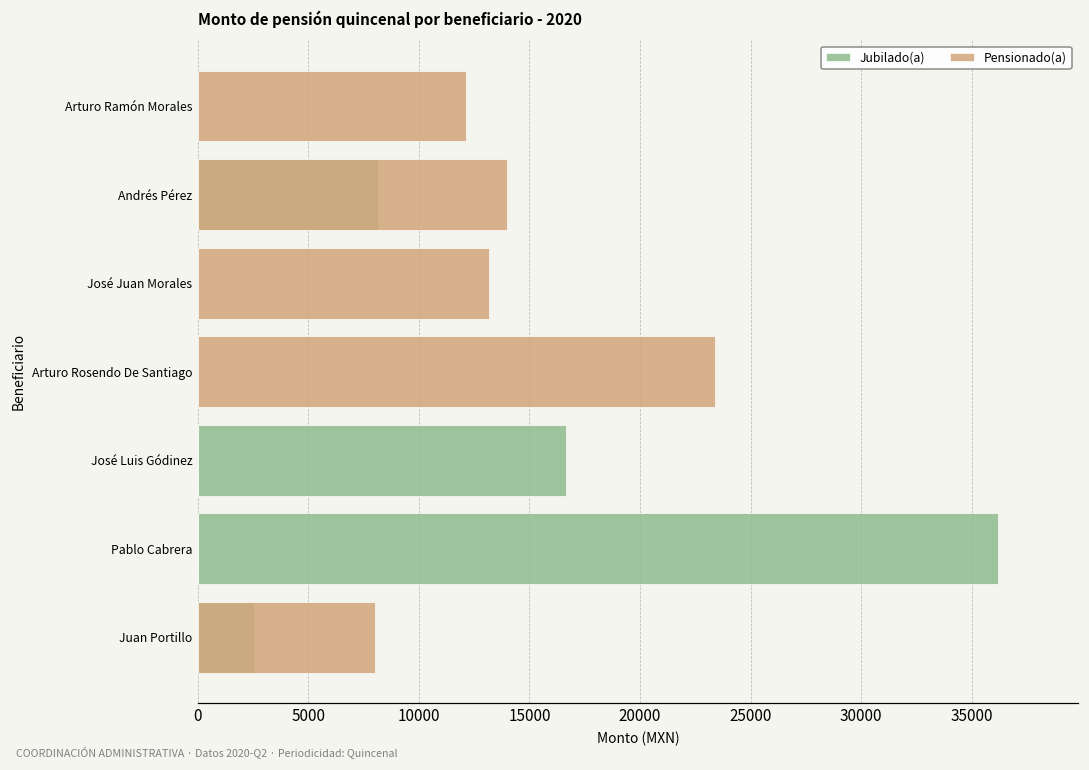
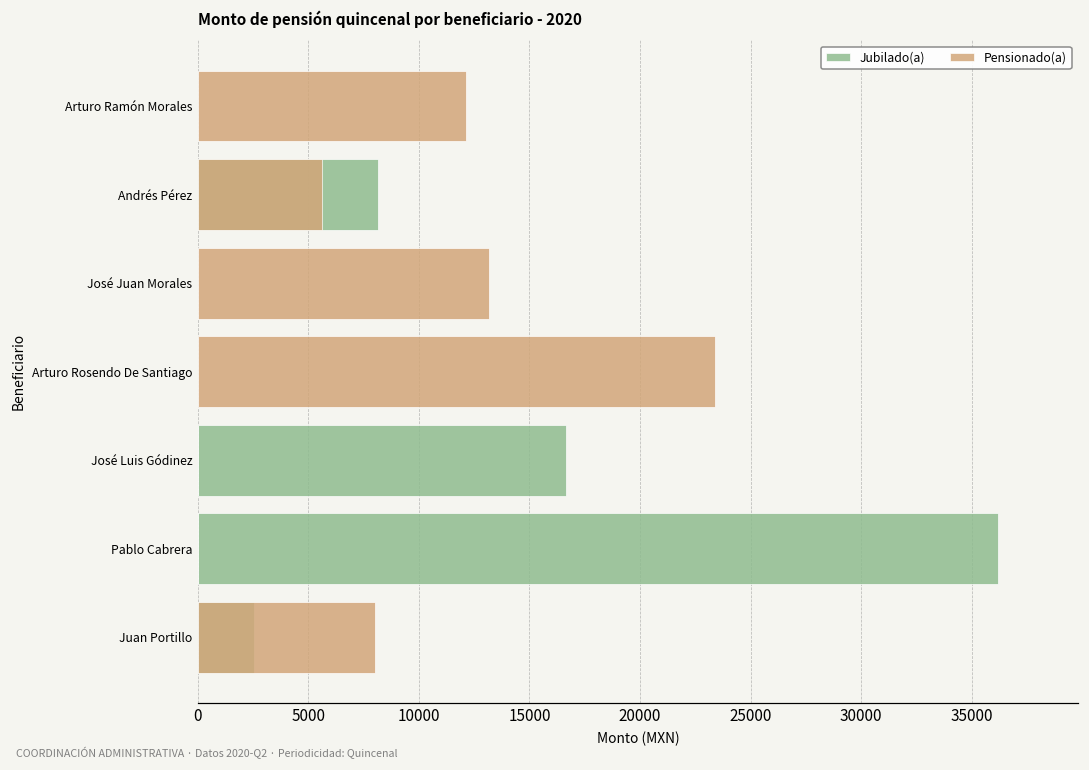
  {
    "Jubilado(a)": {
      "Arturo Ramón Morales": 0,
      "José Juan Morales": 0,
      "Arturo Rosendo De Santiago": 0,
      "José Luis Gódinez": 16600,
      "Pablo Cabrera": 36200
    },
    "Pensionado(a)": {
      "Arturo Ramón Morales": 12100,
-     "Andrés Pérez": 14000,
+     "Andrés Pérez": 5600,
      "José Juan Morales": 13200,
      "Arturo Rosendo De Santiago": 23400,
      "José Luis Gódinez": 0,
      "Pablo Cabrera": 0,
      "Juan Portillo": 8000
    }
  }
